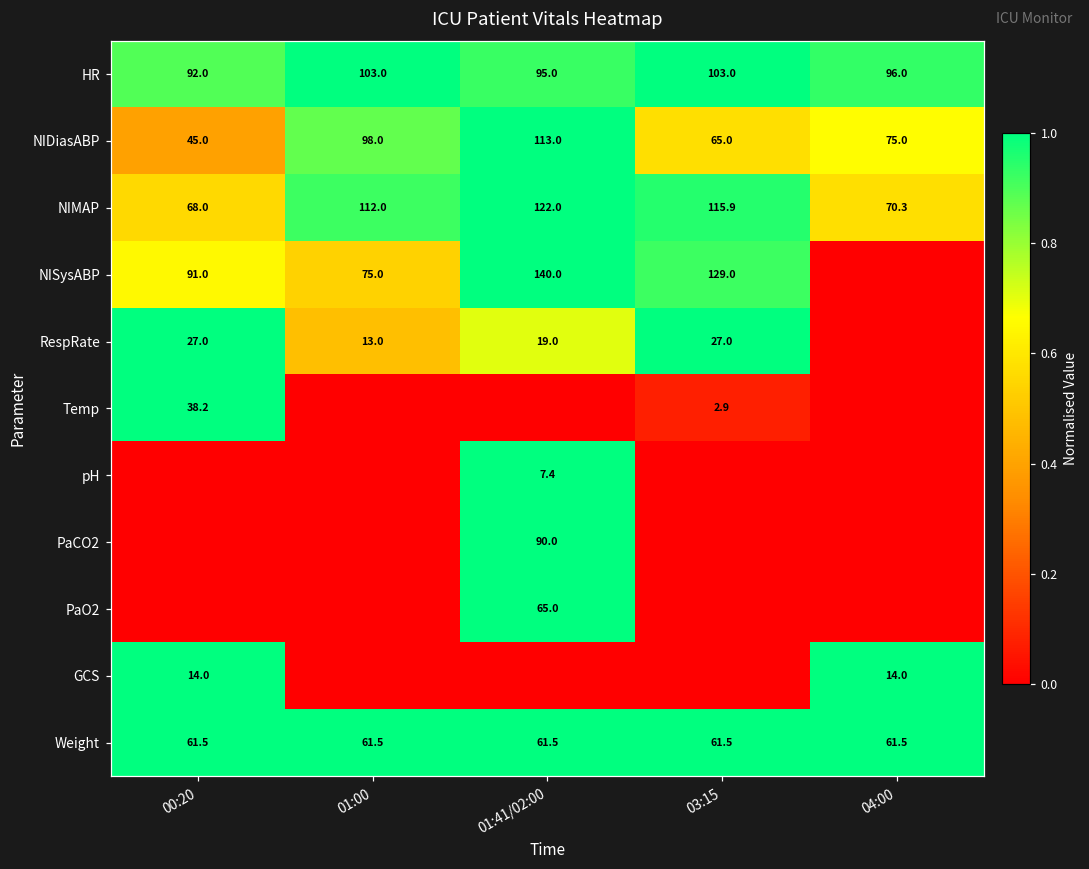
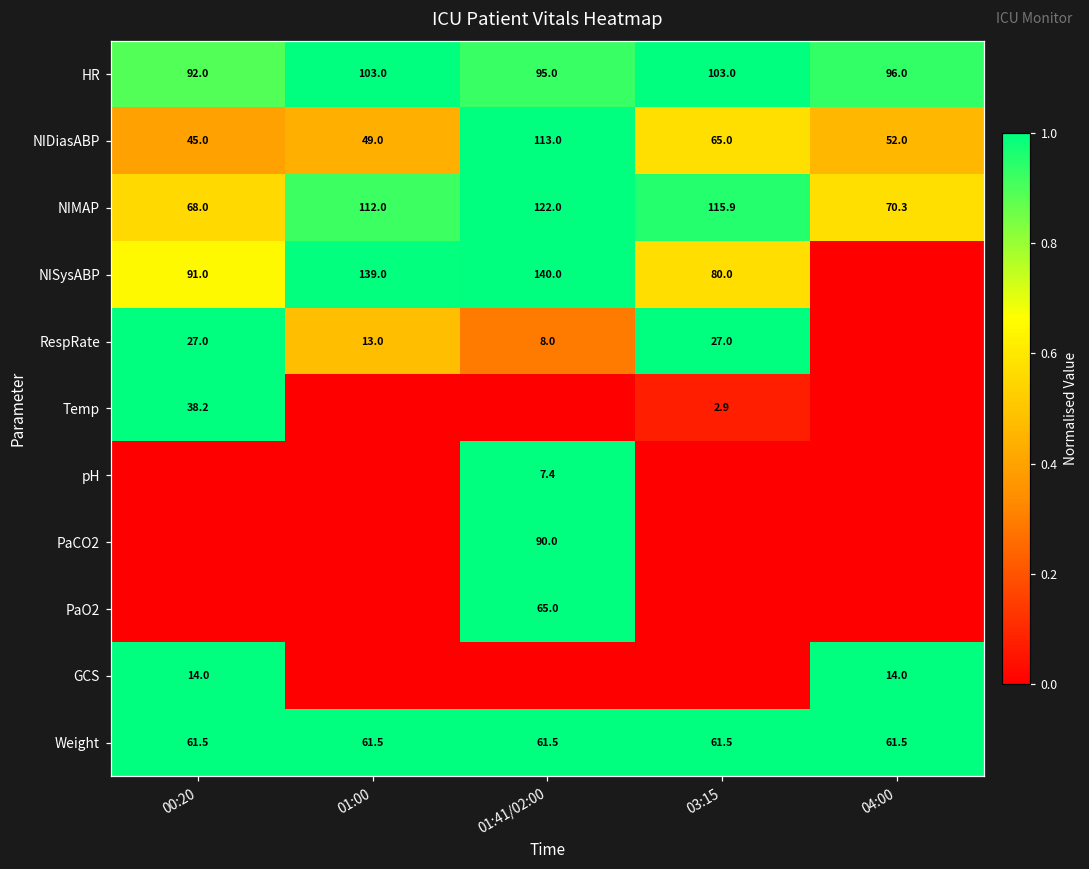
  {
    "HR": {
      "00:20": 92.0,
      "01:00": 103.0,
      "01:41/02:00": 95.0,
      "03:15": 103.0,
      "04:00": 96.0
    },
    "NIDiasABP": {
      "00:20": 45.0,
-     "01:00": 98.0,
+     "01:00": 49.0,
      "01:41/02:00": 113.0,
      "03:15": 65.0,
-     "04:00": 75.0
+     "04:00": 52.0
    },
    "NIMAP": {
      "00:20": 68.0,
      "01:00": 112.0,
      "01:41/02:00": 122.0,
      "03:15": 115.9,
      "04:00": 70.3
    },
    "NISysABP": {
      "00:20": 91.0,
-     "01:00": 75.0,
+     "01:00": 139.0,
      "01:41/02:00": 140.0,
-     "03:15": 129.0
+     "03:15": 80.0
    },
    "RespRate": {
      "00:20": 27.0,
      "01:00": 13.0,
-     "01:41/02:00": 19.0,
+     "01:41/02:00": 8.0,
      "03:15": 27.0
    },
    "Temp": {
      "00:20": 38.2,
      "03:15": 2.9
    },
    "pH": {
      "01:41/02:00": 7.4
    },
    "PaCO2": {
      "01:41/02:00": 90.0
    },
    "PaO2": {
      "01:41/02:00": 65.0
    },
    "GCS": {
      "00:20": 14.0,
      "04:00": 14.0
    },
    "Weight": {
      "00:20": 61.5,
      "01:00": 61.5,
      "01:41/02:00": 61.5,
      "03:15": 61.5,
      "04:00": 61.5
    }
  }
